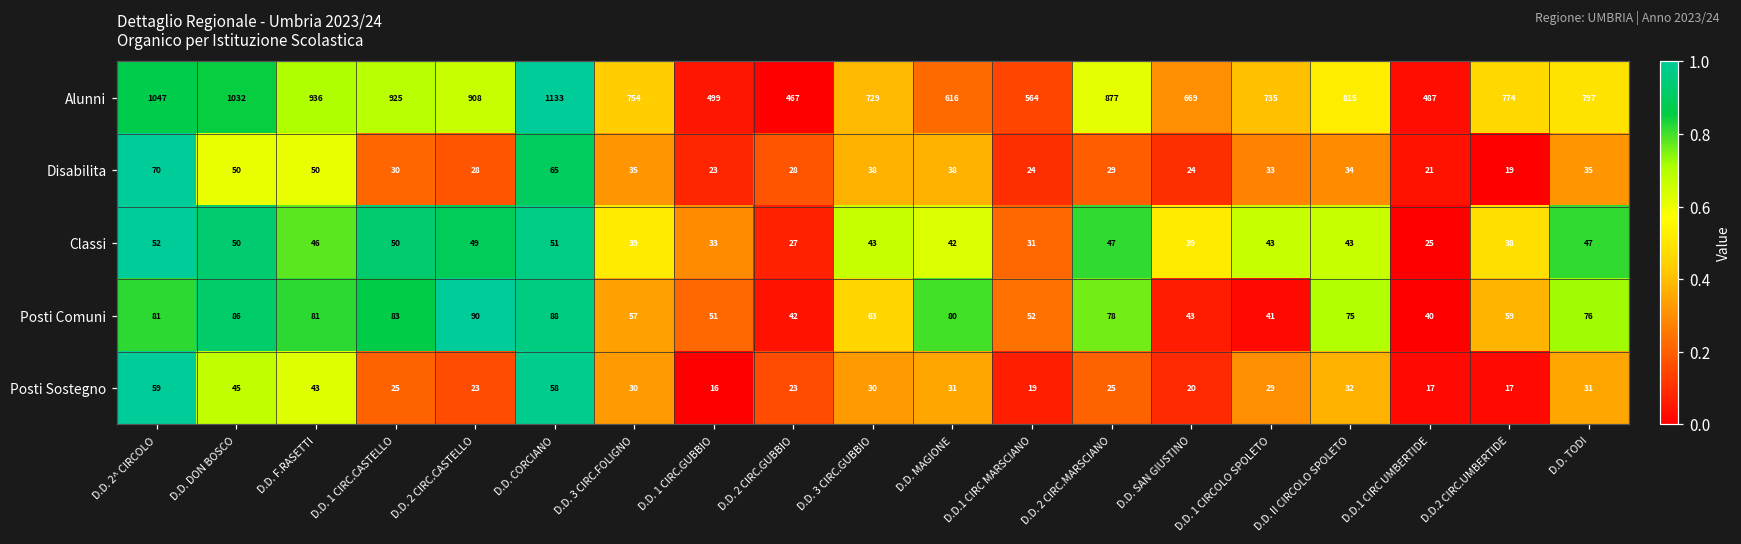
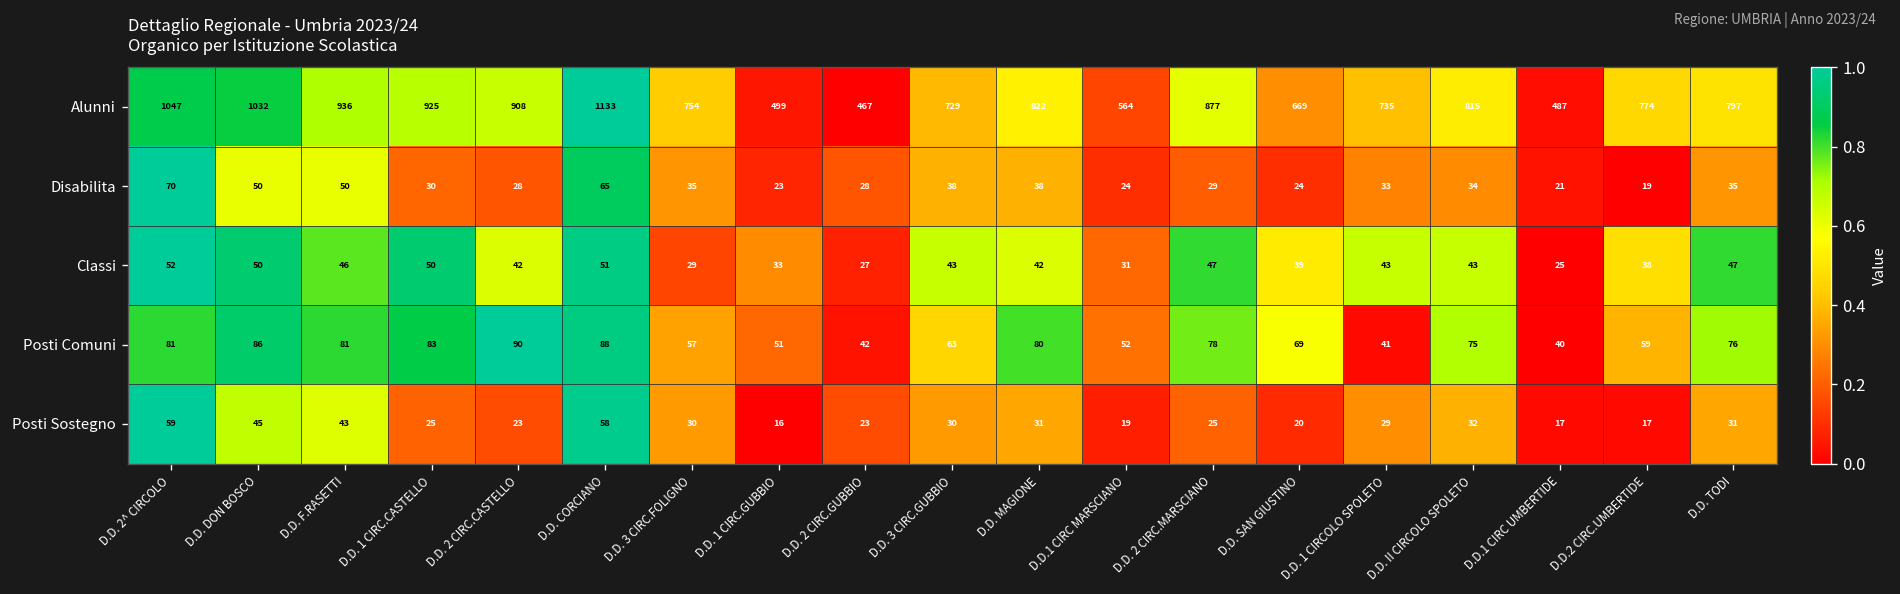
  {
    "Alunni": {
      "D.D. 2^ CIRCOLO": 1047,
      "D.D. DON BOSCO": 1032,
      "D.D. F.RASETTI": 936,
      "D.D. 1 CIRC.CASTELLO": 925,
      "D.D. 2 CIRC.CASTELLO": 908,
      "D.D. CORCIANO": 1133,
      "D.D. 3 CIRC.FOLIGNO": 754,
      "D.D. 1 CIRC.GUBBIO": 499,
      "D.D. 2 CIRC.GUBBIO": 467,
      "D.D. 3 CIRC.GUBBIO": 729,
-     "D.D. MAGIONE": 616,
+     "D.D. MAGIONE": 822,
      "D.D.1 CIRC MARSCIANO": 564,
      "D.D. 2 CIRC.MARSCIANO": 877,
      "D.D. SAN GIUSTINO": 669,
      "D.D. 1 CIRCOLO SPOLETO": 735,
      "D.D. II CIRCOLO SPOLETO": 815,
      "D.D.1 CIRC UMBERTIDE": 487,
      "D.D.2 CIRC.UMBERTIDE": 774,
      "D.D. TODI": 797
    },
    "Disabilita": {
      "D.D. 2^ CIRCOLO": 70,
      "D.D. DON BOSCO": 50,
      "D.D. F.RASETTI": 50,
      "D.D. 1 CIRC.CASTELLO": 30,
      "D.D. 2 CIRC.CASTELLO": 28,
      "D.D. CORCIANO": 65,
      "D.D. 3 CIRC.FOLIGNO": 35,
      "D.D. 1 CIRC.GUBBIO": 23,
      "D.D. 2 CIRC.GUBBIO": 28,
      "D.D. 3 CIRC.GUBBIO": 38,
      "D.D. MAGIONE": 38,
      "D.D.1 CIRC MARSCIANO": 24,
      "D.D. 2 CIRC.MARSCIANO": 29,
      "D.D. SAN GIUSTINO": 24,
      "D.D. 1 CIRCOLO SPOLETO": 33,
      "D.D. II CIRCOLO SPOLETO": 34,
      "D.D.1 CIRC UMBERTIDE": 21,
      "D.D.2 CIRC.UMBERTIDE": 19,
      "D.D. TODI": 35
    },
    "Classi": {
      "D.D. 2^ CIRCOLO": 52,
      "D.D. DON BOSCO": 50,
      "D.D. F.RASETTI": 46,
      "D.D. 1 CIRC.CASTELLO": 50,
-     "D.D. 2 CIRC.CASTELLO": 49,
+     "D.D. 2 CIRC.CASTELLO": 42,
      "D.D. CORCIANO": 51,
-     "D.D. 3 CIRC.FOLIGNO": 39,
+     "D.D. 3 CIRC.FOLIGNO": 29,
      "D.D. 1 CIRC.GUBBIO": 33,
      "D.D. 2 CIRC.GUBBIO": 27,
      "D.D. 3 CIRC.GUBBIO": 43,
      "D.D. MAGIONE": 42,
      "D.D.1 CIRC MARSCIANO": 31,
      "D.D. 2 CIRC.MARSCIANO": 47,
      "D.D. SAN GIUSTINO": 39,
      "D.D. 1 CIRCOLO SPOLETO": 43,
      "D.D. II CIRCOLO SPOLETO": 43,
      "D.D.1 CIRC UMBERTIDE": 25,
      "D.D.2 CIRC.UMBERTIDE": 38,
      "D.D. TODI": 47
    },
    "Posti Comuni": {
      "D.D. 2^ CIRCOLO": 81,
      "D.D. DON BOSCO": 86,
      "D.D. F.RASETTI": 81,
      "D.D. 1 CIRC.CASTELLO": 83,
      "D.D. 2 CIRC.CASTELLO": 90,
      "D.D. CORCIANO": 88,
      "D.D. 3 CIRC.FOLIGNO": 57,
      "D.D. 1 CIRC.GUBBIO": 51,
      "D.D. 2 CIRC.GUBBIO": 42,
      "D.D. 3 CIRC.GUBBIO": 63,
      "D.D. MAGIONE": 80,
      "D.D.1 CIRC MARSCIANO": 52,
      "D.D. 2 CIRC.MARSCIANO": 78,
-     "D.D. SAN GIUSTINO": 43,
+     "D.D. SAN GIUSTINO": 69,
      "D.D. 1 CIRCOLO SPOLETO": 41,
      "D.D. II CIRCOLO SPOLETO": 75,
      "D.D.1 CIRC UMBERTIDE": 40,
      "D.D.2 CIRC.UMBERTIDE": 59,
      "D.D. TODI": 76
    },
    "Posti Sostegno": {
      "D.D. 2^ CIRCOLO": 59,
      "D.D. DON BOSCO": 45,
      "D.D. F.RASETTI": 43,
      "D.D. 1 CIRC.CASTELLO": 25,
      "D.D. 2 CIRC.CASTELLO": 23,
      "D.D. CORCIANO": 58,
      "D.D. 3 CIRC.FOLIGNO": 30,
      "D.D. 1 CIRC.GUBBIO": 16,
      "D.D. 2 CIRC.GUBBIO": 23,
      "D.D. 3 CIRC.GUBBIO": 30,
      "D.D. MAGIONE": 31,
      "D.D.1 CIRC MARSCIANO": 19,
      "D.D. 2 CIRC.MARSCIANO": 25,
      "D.D. SAN GIUSTINO": 20,
      "D.D. 1 CIRCOLO SPOLETO": 29,
      "D.D. II CIRCOLO SPOLETO": 32,
      "D.D.1 CIRC UMBERTIDE": 17,
      "D.D.2 CIRC.UMBERTIDE": 17,
      "D.D. TODI": 31
    }
  }
